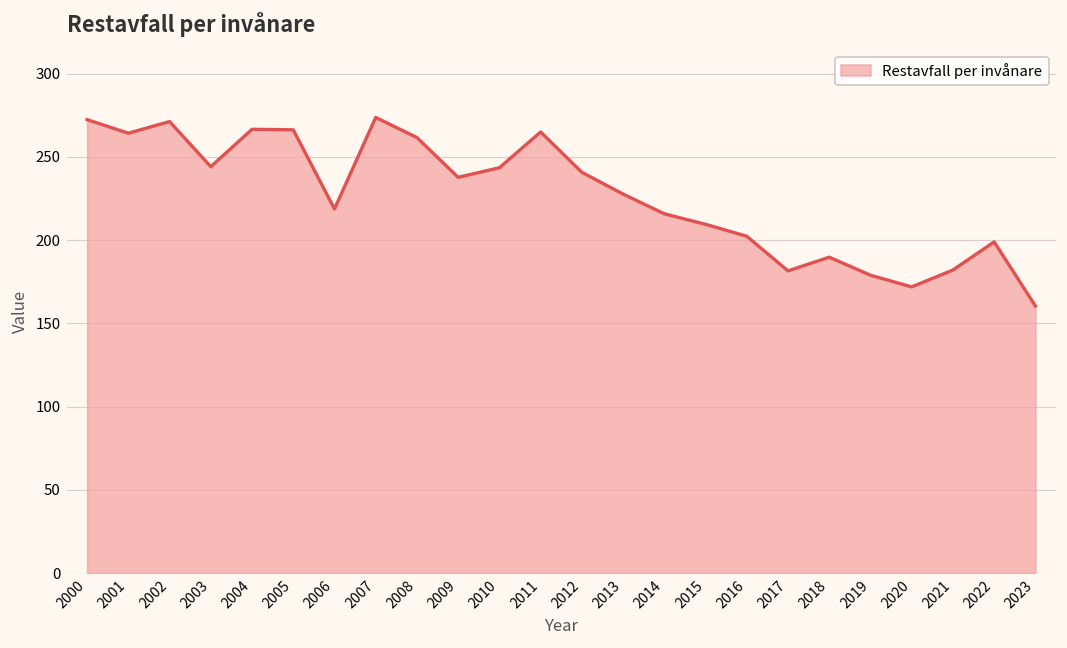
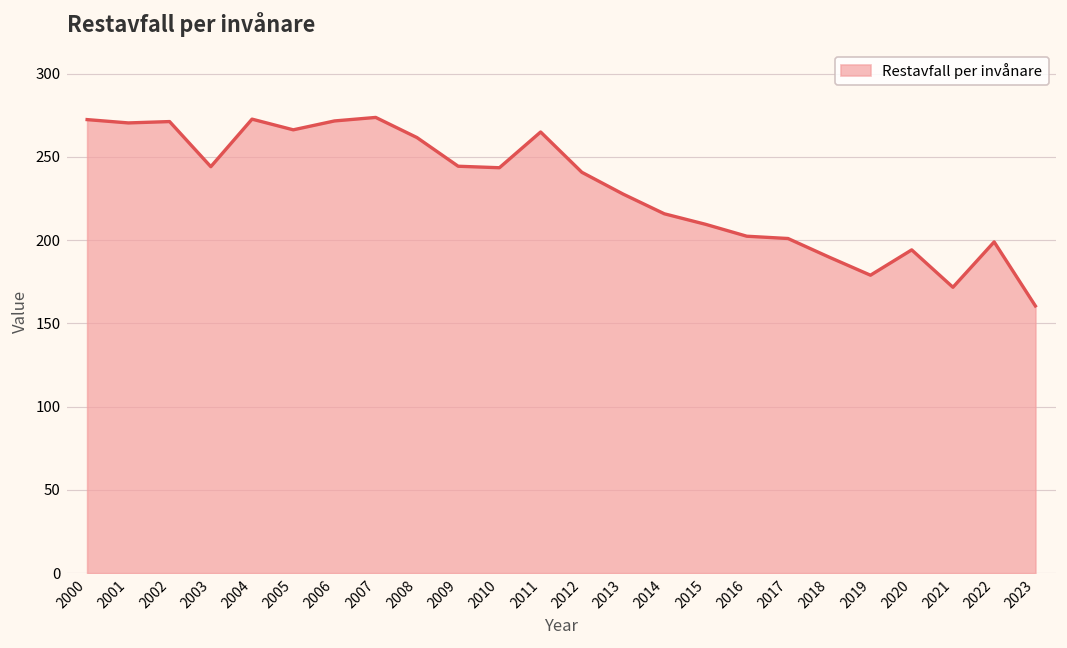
  {
    "2000": 272,
-   "2001": 264,
+   "2001": 270,
    "2002": 271,
    "2003": 244,
-   "2004": 267,
+   "2004": 273,
    "2005": 266,
-   "2006": 219,
+   "2006": 272,
    "2007": 274,
    "2008": 262,
-   "2009": 238,
+   "2009": 244,
    "2010": 243,
    "2011": 265,
    "2012": 241,
    "2013": 228,
    "2014": 216,
    "2015": 210,
    "2016": 202,
-   "2017": 182,
+   "2017": 201,
    "2018": 190,
    "2019": 179,
-   "2020": 172,
-   "2021": 182,
+   "2020": 194,
+   "2021": 172,
    "2022": 199,
    "2023": 161
  }
